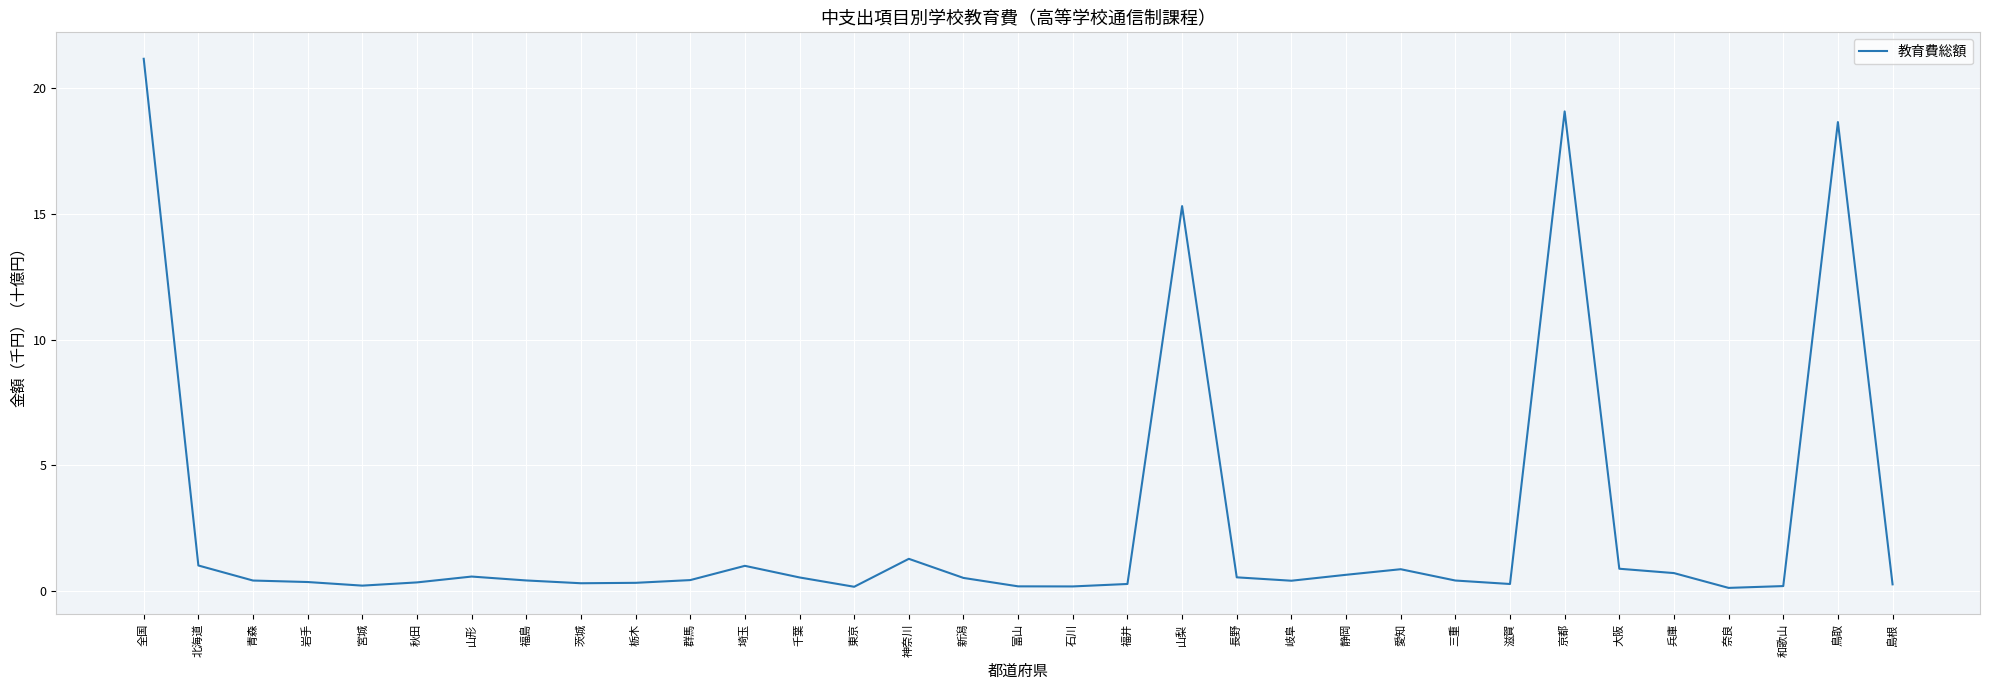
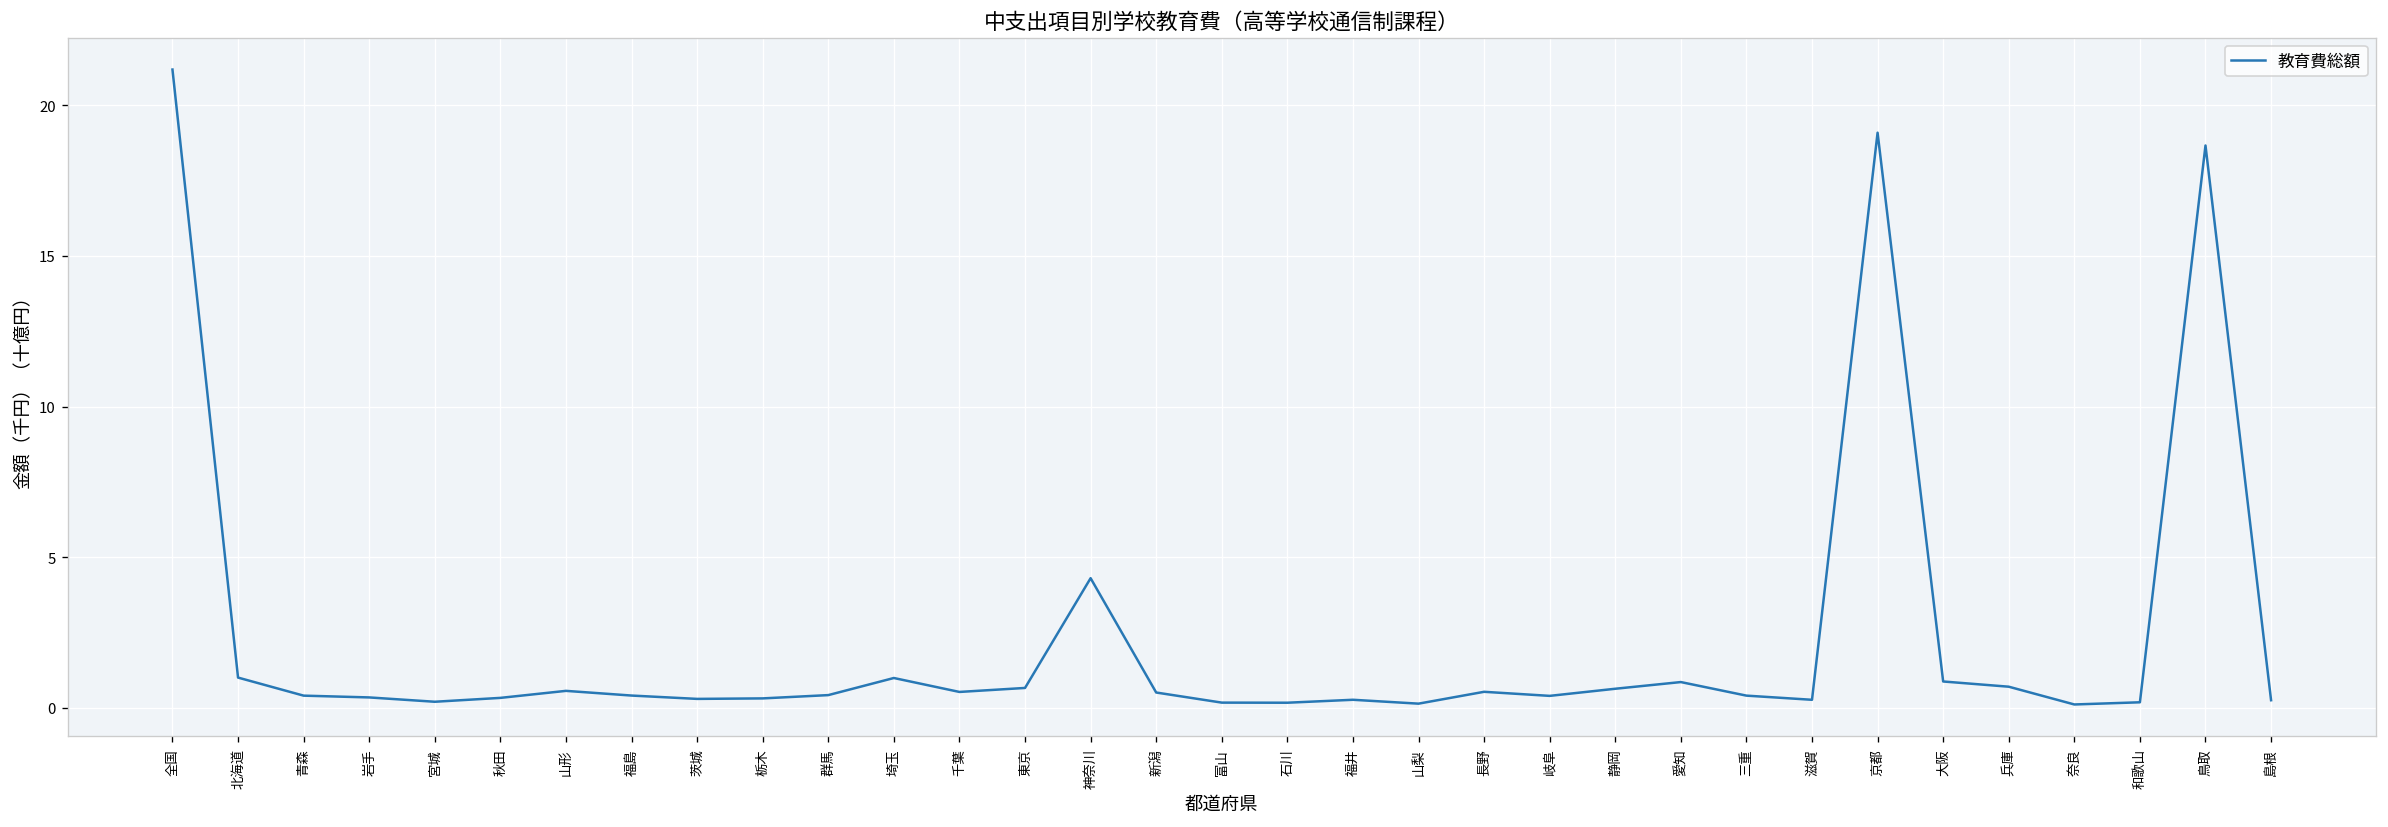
  {
    "全国": 21.2,
    "北海道": 1.0,
    "青森": 0.4,
    "岩手": 0.3,
    "宮城": 0.2,
    "秋田": 0.3,
    "山形": 0.6,
    "福島": 0.4,
    "茨城": 0.3,
    "栃木": 0.3,
    "群馬": 0.4,
    "埼玉": 1.0,
    "千葉": 0.5,
-   "東京": 0.2,
-   "神奈川": 1.3,
+   "東京": 0.7,
+   "神奈川": 4.3,
    "新潟": 0.5,
    "富山": 0.2,
    "石川": 0.2,
    "福井": 0.3,
-   "山梨": 15.3,
+   "山梨": 0.1,
    "長野": 0.5,
    "岐阜": 0.4,
    "静岡": 0.6,
    "愛知": 0.9,
    "三重": 0.4,
    "滋賀": 0.3,
    "京都": 19.1,
    "大阪": 0.9,
    "兵庫": 0.7,
    "奈良": 0.1,
    "和歌山": 0.2,
    "鳥取": 18.7,
    "島根": 0.3
  }
